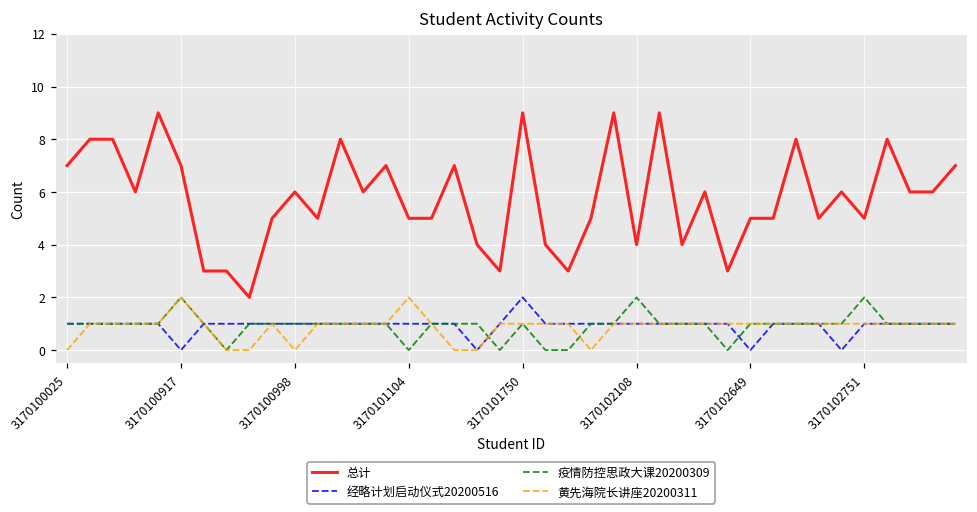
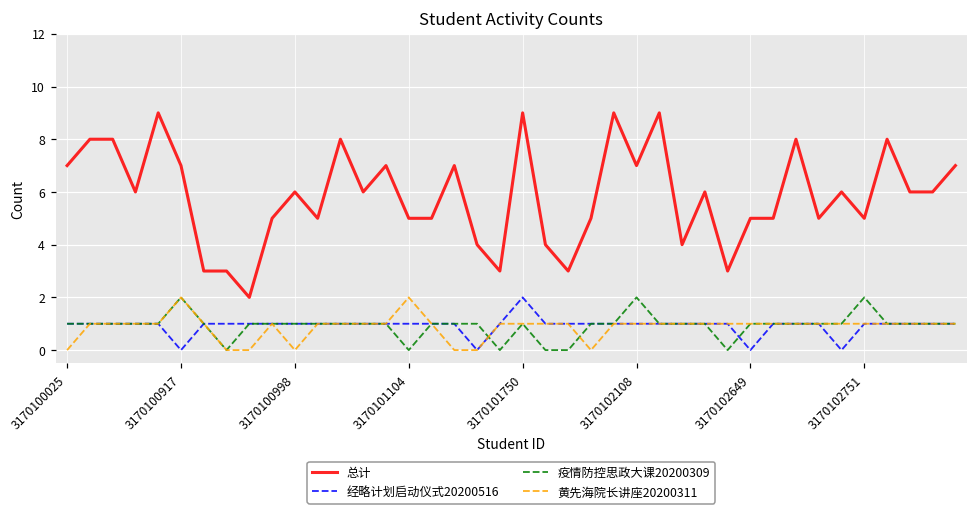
  {
    "总计": {
      "3170100025": 7,
      "3170100917": 7,
      "3170100998": 6,
      "3170101104": 5,
      "3170101750": 9,
-     "3170102108": 4,
+     "3170102108": 7,
      "3170102649": 5,
      "3170102751": 5
    },
    "经略计划启动仪式20200516": {
      "3170100917": 0,
      "3170101104": 1,
      "3170101750": 2,
      "3170102649": 0
    },
    "疫情防控思政大课20200309": {
      "3170101104": 0,
      "3170102108": 2,
      "3170102751": 2
    },
    "黄先海院长讲座20200311": {
      "3170100025": 0,
      "3170100998": 0,
      "3170101104": 2
    }
  }
